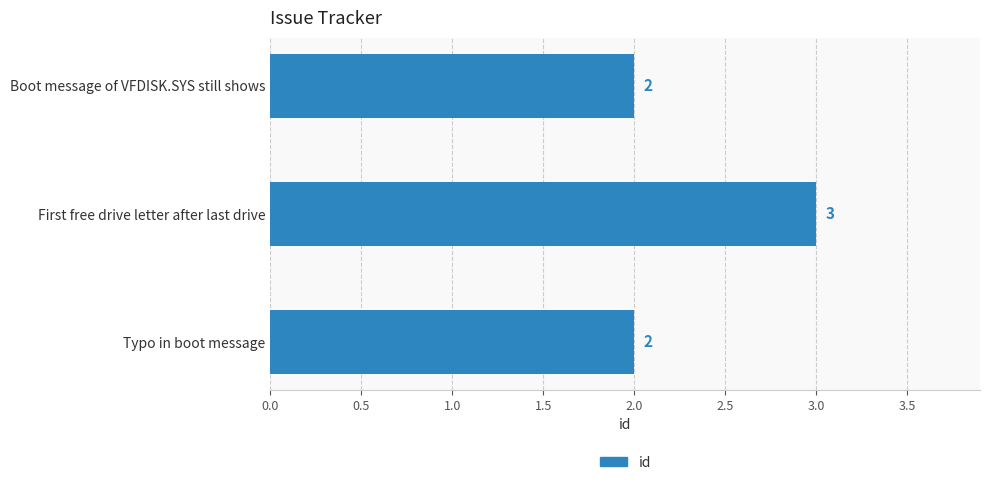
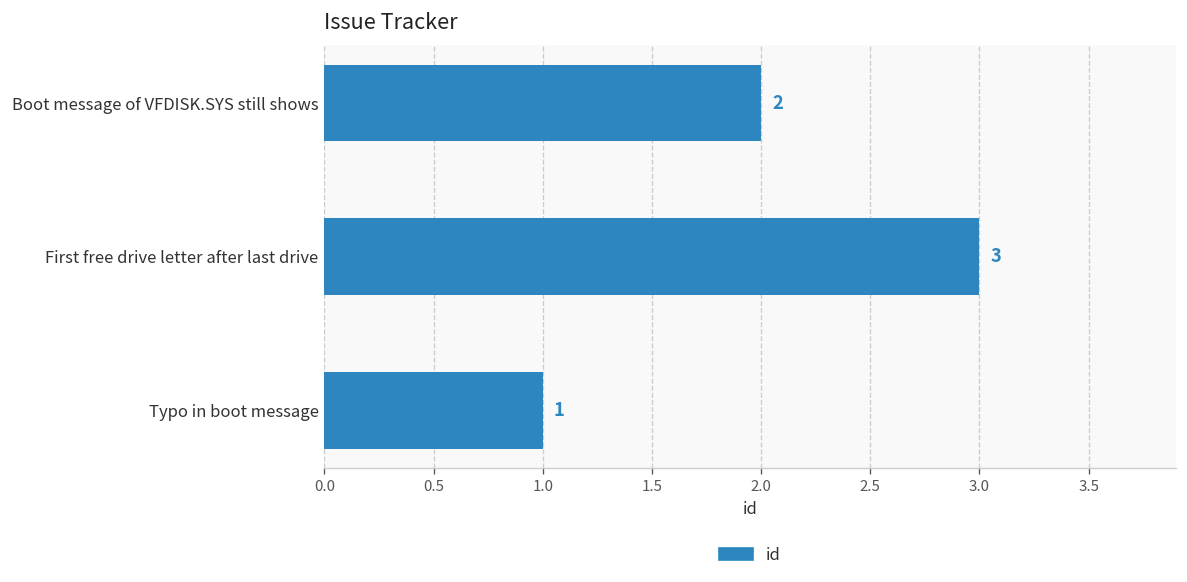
  {
    "Boot message of VFDISK.SYS still shows": 2,
    "First free drive letter after last drive": 3,
-   "Typo in boot message": 2
+   "Typo in boot message": 1
  }
